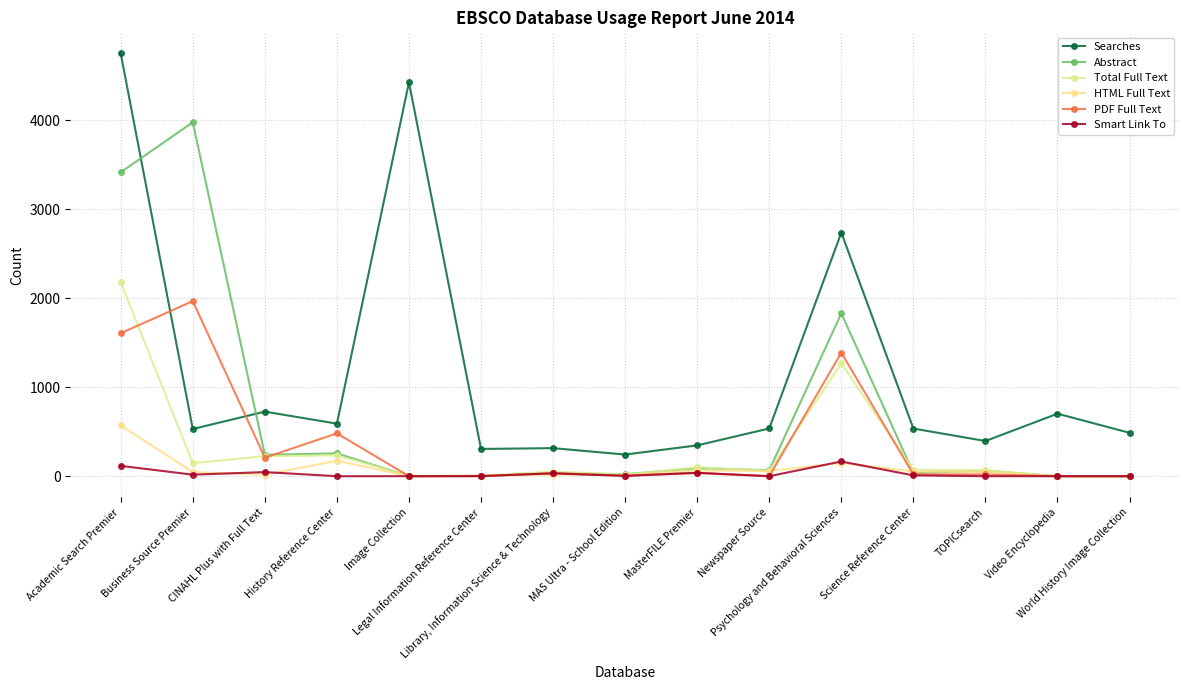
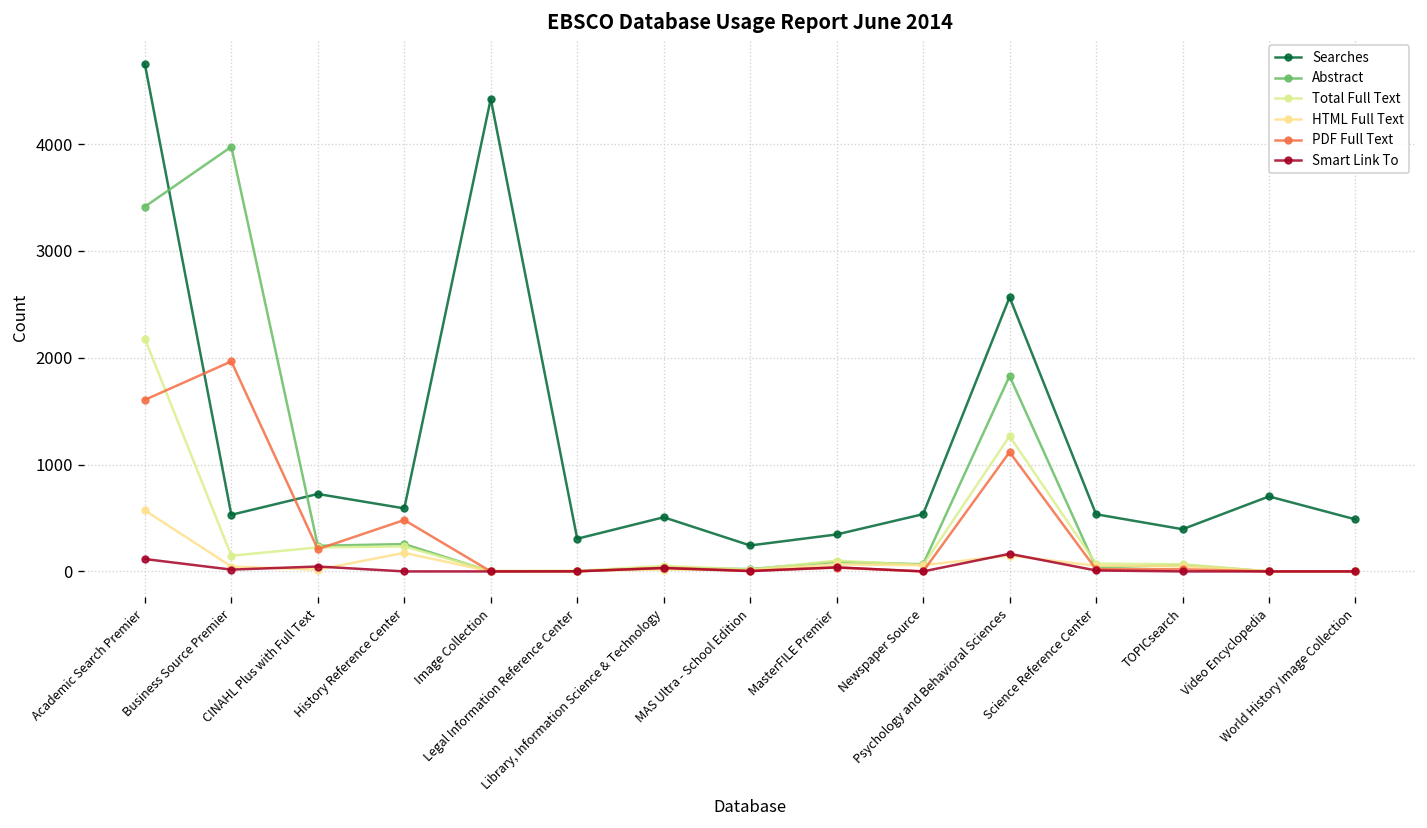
  {
    "Searches": {
      "Academic Search Premier": 4700,
      "Business Source Premier": 500,
      "CINAHL Plus with Full Text": 700,
      "History Reference Center": 600,
      "Image Collection": 4400,
      "Legal Information Reference Center": 300,
-     "Library, Information Science & Technology": 300,
+     "Library, Information Science & Technology": 500,
      "MAS Ultra - School Edition": 200,
      "MasterFILE Premier": 300,
      "Newspaper Source": 500,
-     "Psychology and Behavioral Sciences": 2700,
+     "Psychology and Behavioral Sciences": 2600,
      "Science Reference Center": 500,
      "TOPICsearch": 400,
      "Video Encyclopedia": 700,
      "World History Image Collection": 500
    },
    "Abstract": {
      "Academic Search Premier": 3400,
      "Business Source Premier": 4000,
      "Psychology and Behavioral Sciences": 1800
    },
    "PDF Full Text": {
      "Academic Search Premier": 1600,
      "Business Source Premier": 2000,
      "History Reference Center": 500,
-     "Psychology and Behavioral Sciences": 1400
+     "Psychology and Behavioral Sciences": 1100
    },
    "Smart Link To": {
      "Academic Search Premier": 100,
      "Business Source Premier": 0,
      "CINAHL Plus with Full Text": 0,
      "History Reference Center": 0
    }
  }
